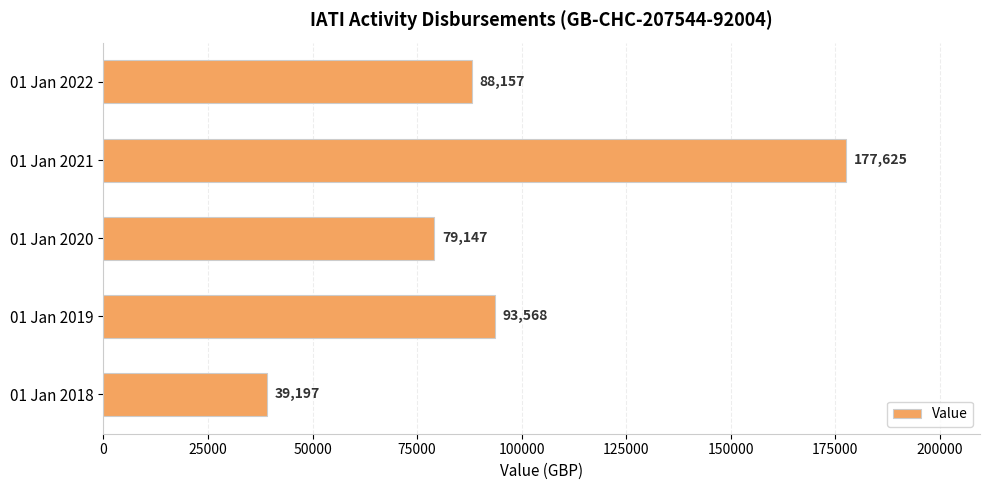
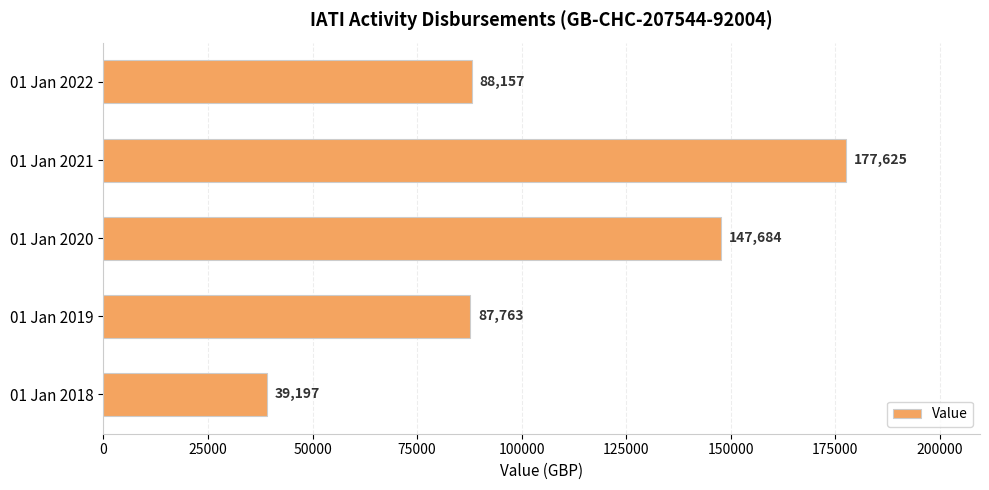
  {
    "01 Jan 2022": "88,157",
    "01 Jan 2021": "177,625",
-   "01 Jan 2020": "79,147",
-   "01 Jan 2019": "93,568",
+   "01 Jan 2020": "147,684",
+   "01 Jan 2019": "87,763",
    "01 Jan 2018": "39,197"
  }
